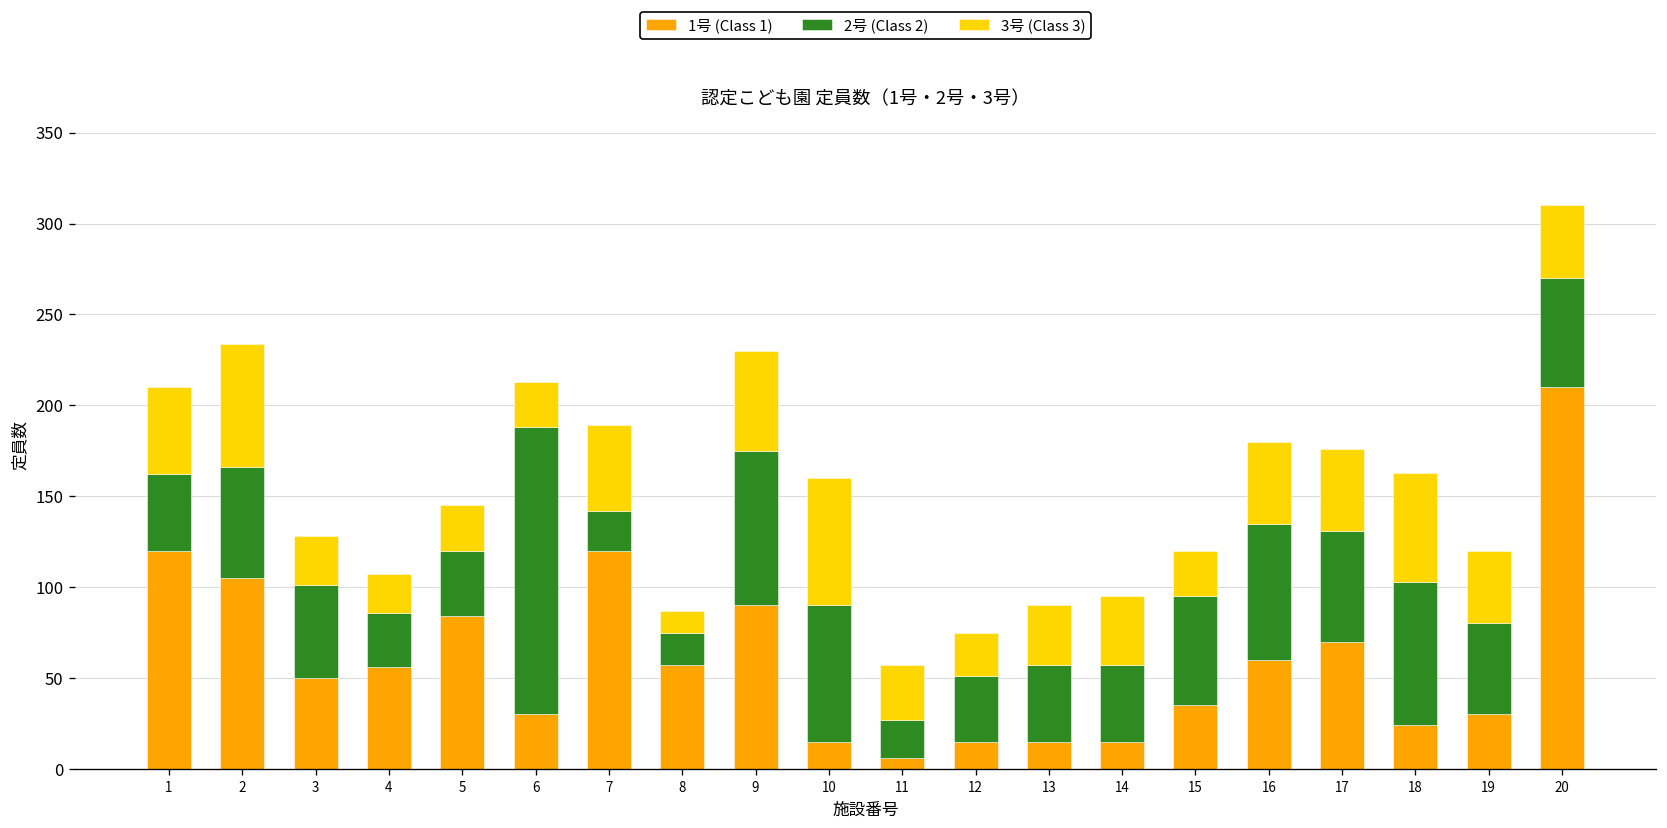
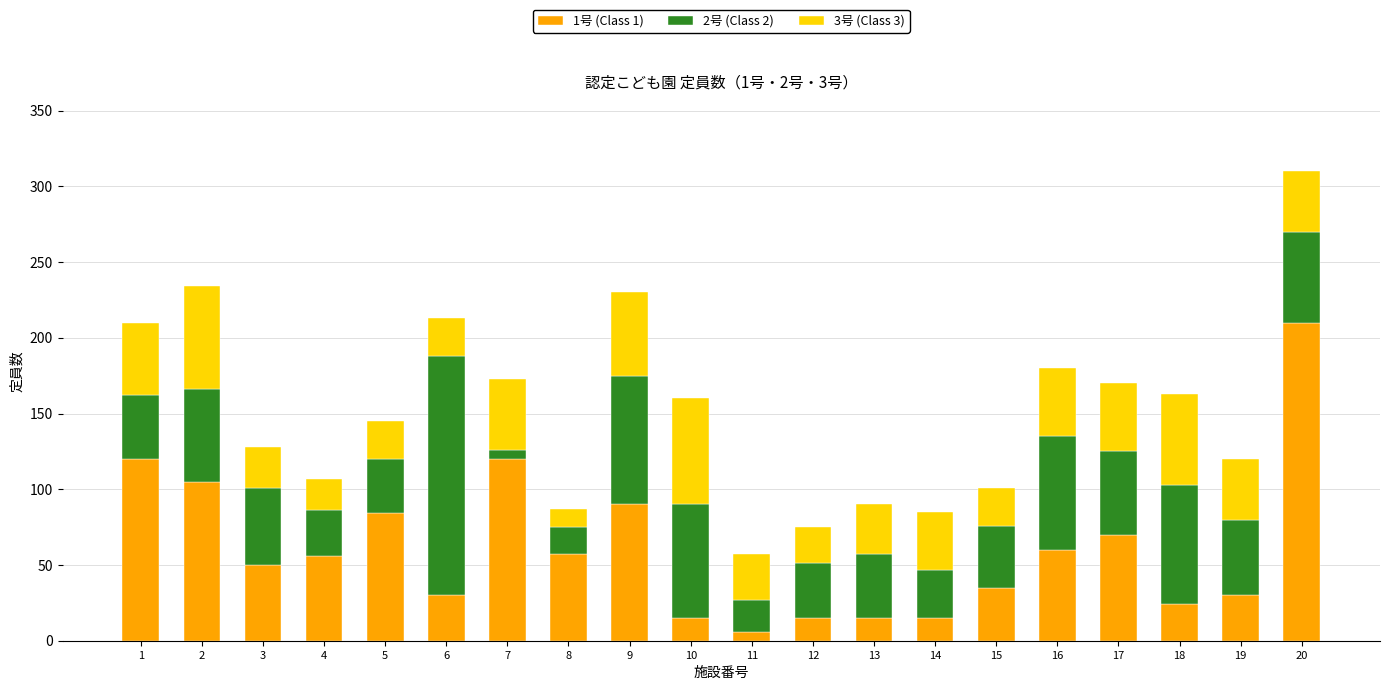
  {
    "2号 (Class 2)": {
      "1": 42,
      "2": 61,
      "3": 51,
      "4": 30,
      "5": 36,
      "6": 158,
-     "7": 22,
+     "7": 6,
      "8": 18,
      "9": 85,
      "10": 75,
      "11": 21,
      "12": 36,
      "13": 42,
-     "14": 42,
-     "15": 60,
+     "14": 32,
+     "15": 41,
      "16": 75,
-     "17": 61,
+     "17": 55,
      "18": 79,
      "19": 50,
      "20": 60
    }
  }
